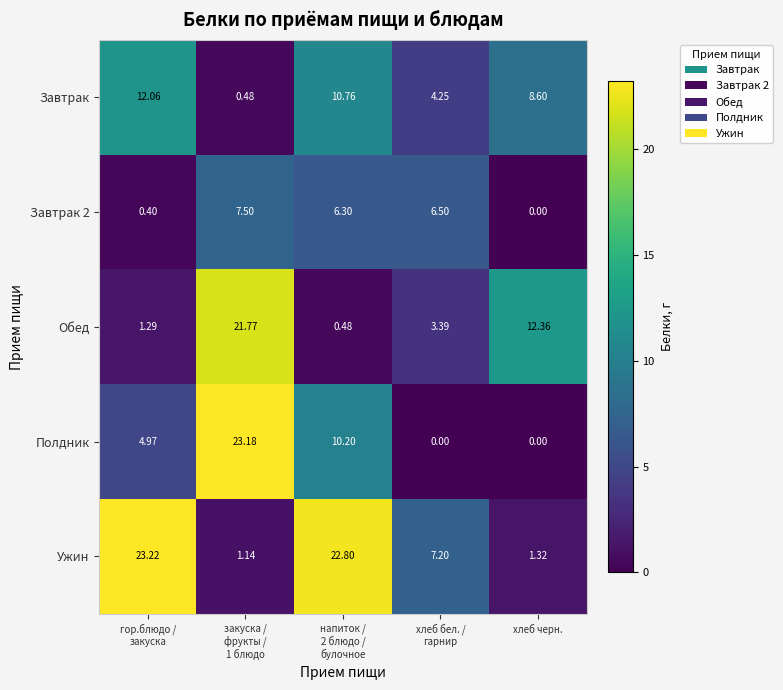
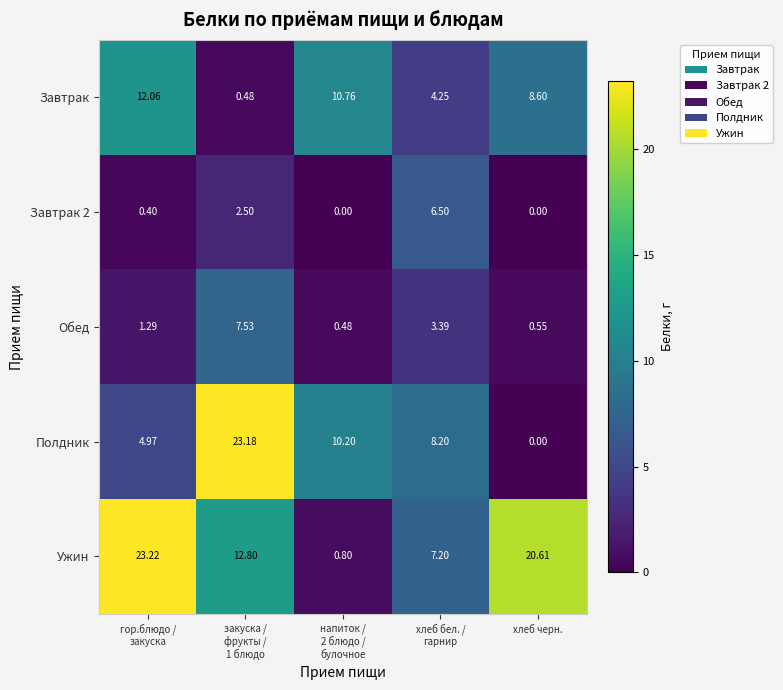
  {
    "Завтрак": {
      "гор.блюдо / закуска": 12.06,
      "закуска / фрукты / 1 блюдо": 0.48,
      "напиток / 2 блюдо / булочное": 10.76,
      "хлеб бел. / гарнир": 4.25,
      "хлеб черн.": 8.60
    },
    "Завтрак 2": {
      "гор.блюдо / закуска": 0.40,
-     "закуска / фрукты / 1 блюдо": 7.50,
-     "напиток / 2 блюдо / булочное": 6.30,
+     "закуска / фрукты / 1 блюдо": 2.50,
+     "напиток / 2 блюдо / булочное": 0.00,
      "хлеб бел. / гарнир": 6.50,
      "хлеб черн.": 0.00
    },
    "Обед": {
      "гор.блюдо / закуска": 1.29,
-     "закуска / фрукты / 1 блюдо": 21.77,
+     "закуска / фрукты / 1 блюдо": 7.53,
      "напиток / 2 блюдо / булочное": 0.48,
      "хлеб бел. / гарнир": 3.39,
-     "хлеб черн.": 12.36
+     "хлеб черн.": 0.55
    },
    "Полдник": {
      "гор.блюдо / закуска": 4.97,
      "закуска / фрукты / 1 блюдо": 23.18,
      "напиток / 2 блюдо / булочное": 10.20,
-     "хлеб бел. / гарнир": 0.00,
+     "хлеб бел. / гарнир": 8.20,
      "хлеб черн.": 0.00
    },
    "Ужин": {
      "гор.блюдо / закуска": 23.22,
-     "закуска / фрукты / 1 блюдо": 1.14,
-     "напиток / 2 блюдо / булочное": 22.80,
+     "закуска / фрукты / 1 блюдо": 12.80,
+     "напиток / 2 блюдо / булочное": 0.80,
      "хлеб бел. / гарнир": 7.20,
-     "хлеб черн.": 1.32
+     "хлеб черн.": 20.61
    }
  }
